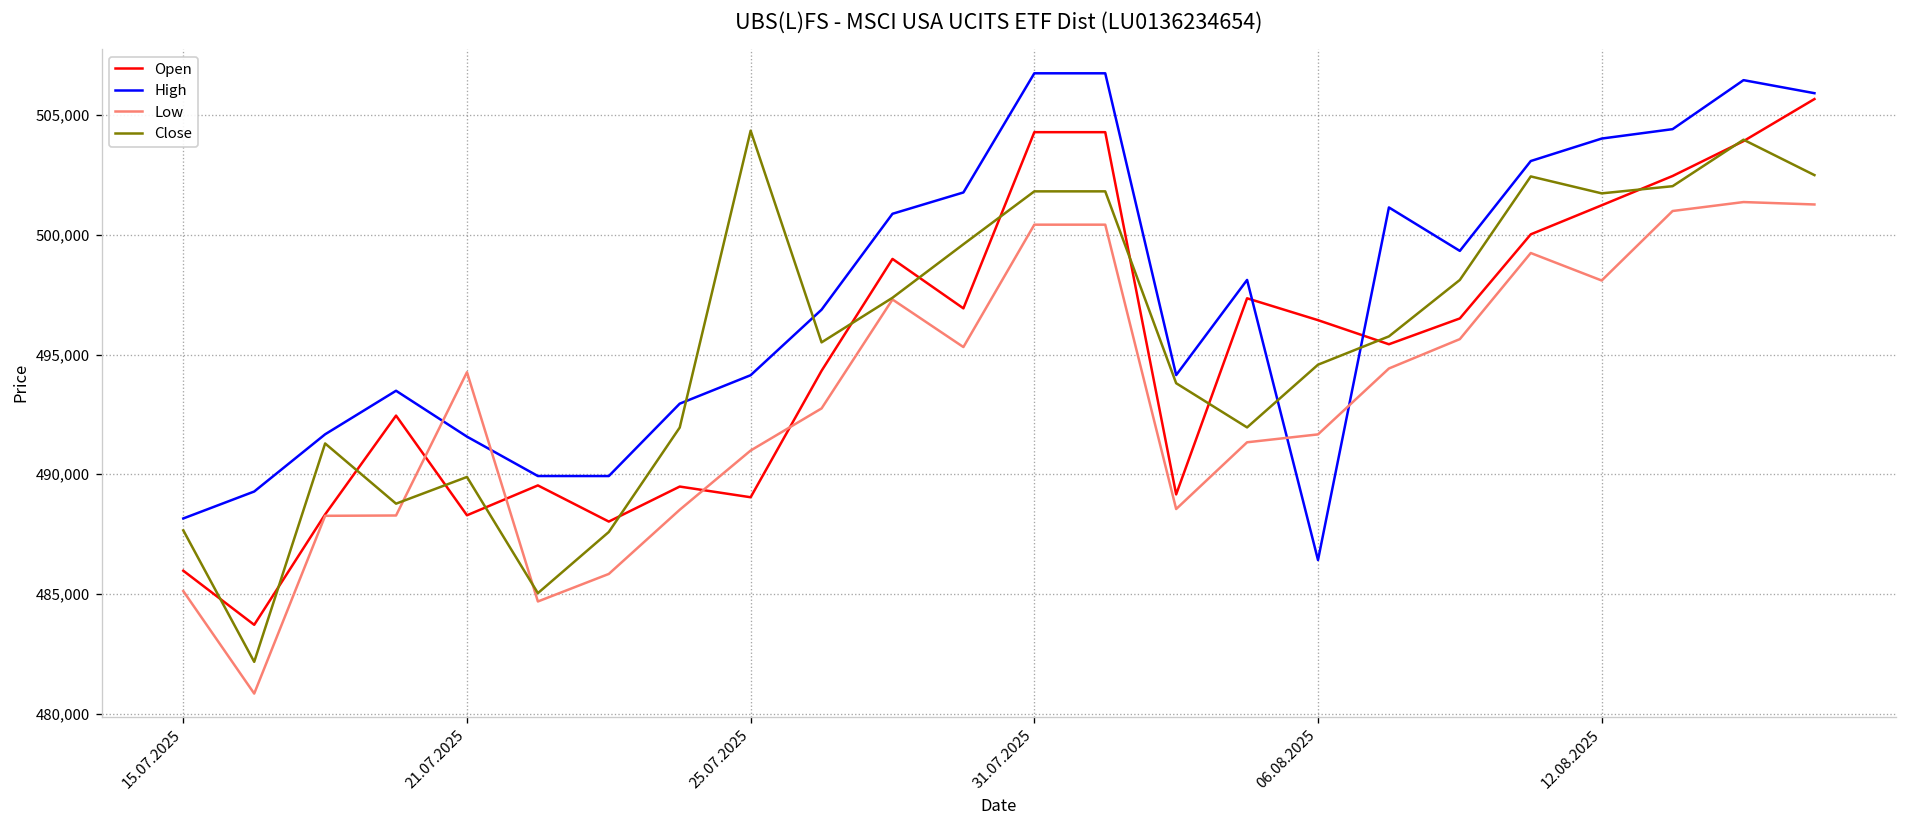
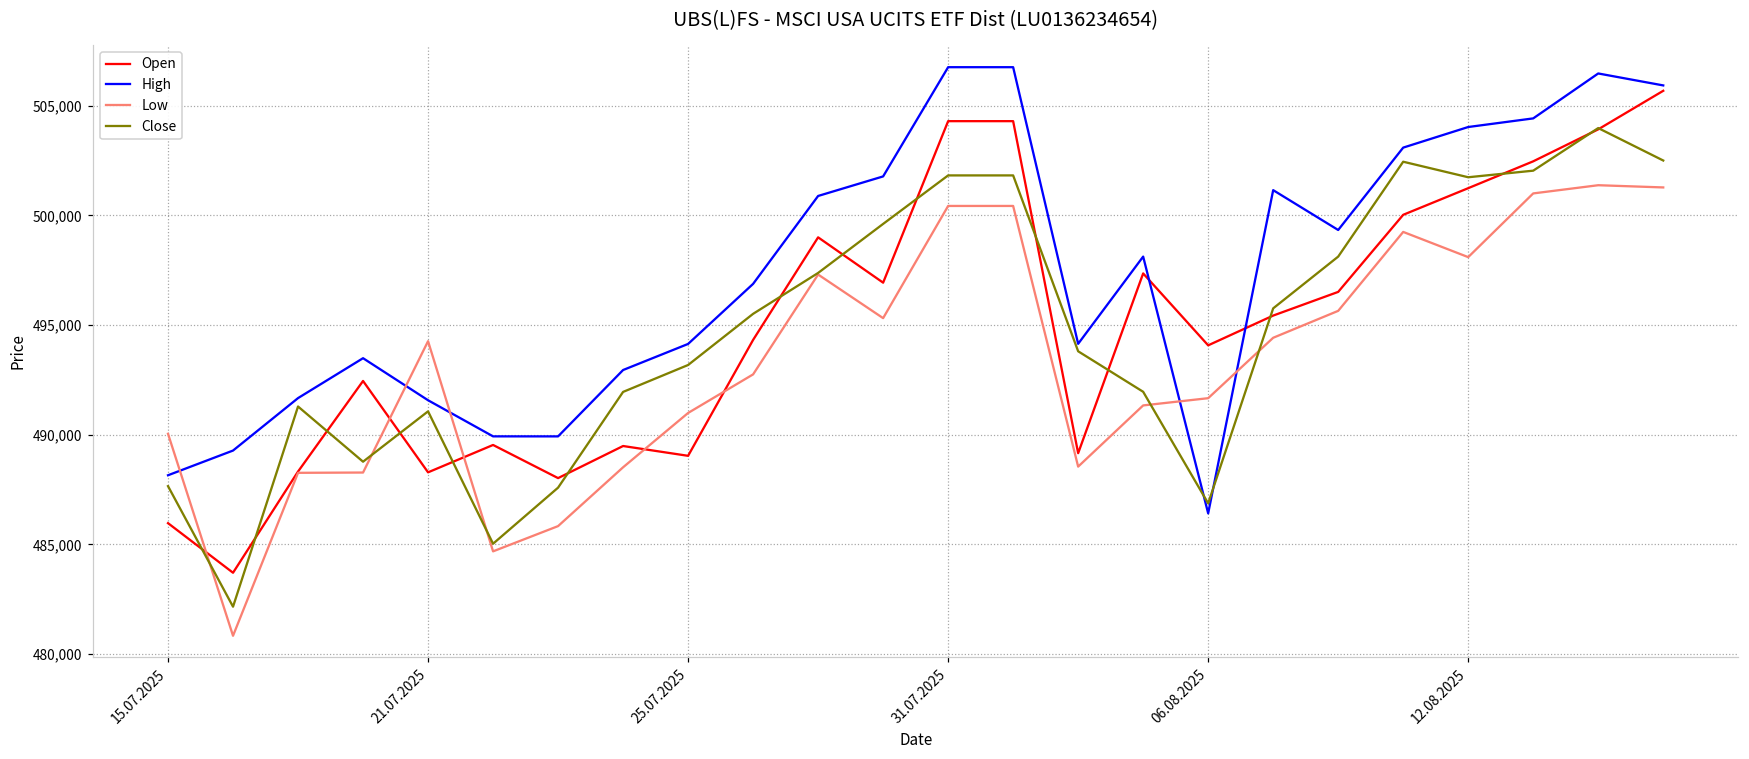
  {
    "Open": {
      "15.07.2025": "486,000",
      "21.07.2025": "488,300",
      "25.07.2025": "489,000",
      "31.07.2025": "504,300",
-     "06.08.2025": "496,400",
+     "06.08.2025": "494,100",
      "12.08.2025": "501,200"
    },
    "High": {
      "15.07.2025": "488,200",
      "21.07.2025": "491,600",
      "25.07.2025": "494,100",
      "31.07.2025": "506,800",
      "06.08.2025": "486,400",
      "12.08.2025": "504,000"
    },
    "Low": {
-     "15.07.2025": "485,100",
+     "15.07.2025": "490,000",
      "21.07.2025": "494,300",
      "25.07.2025": "491,000",
      "31.07.2025": "500,400",
      "06.08.2025": "491,700",
      "12.08.2025": "498,100"
    },
    "Close": {
      "15.07.2025": "487,700",
-     "21.07.2025": "489,900",
-     "25.07.2025": "504,400",
+     "21.07.2025": "491,100",
+     "25.07.2025": "493,200",
      "31.07.2025": "501,800",
-     "06.08.2025": "494,600",
+     "06.08.2025": "486,900",
      "12.08.2025": "501,700"
    }
  }
